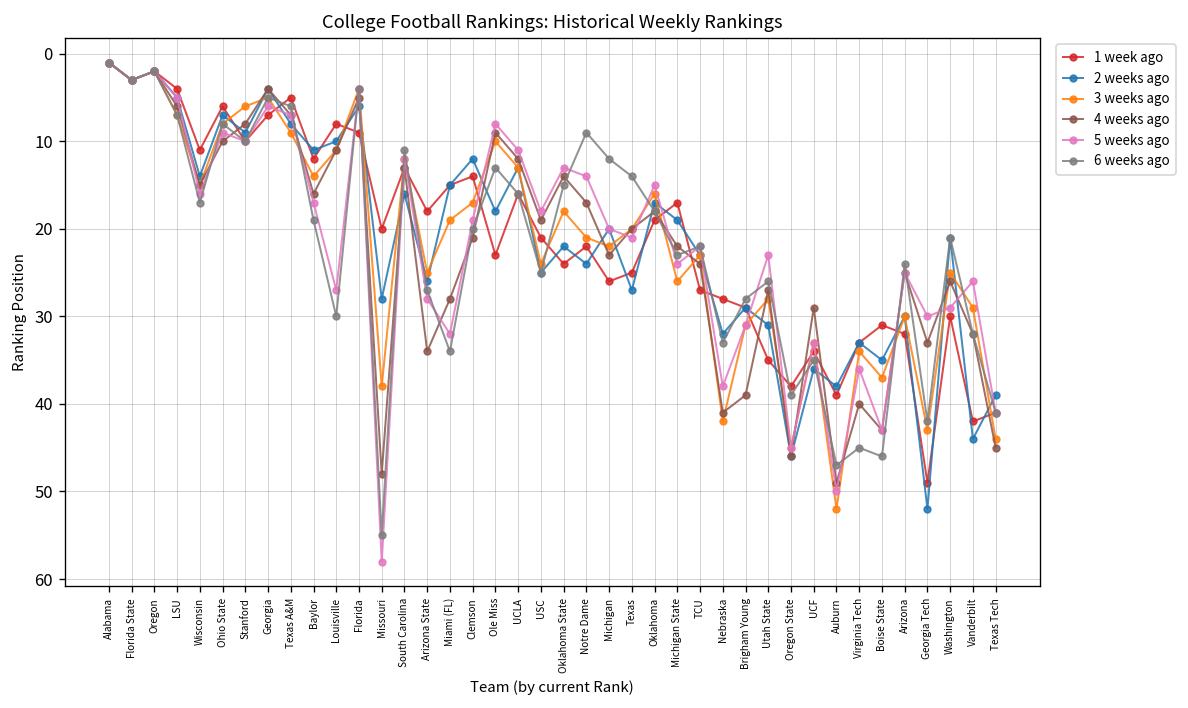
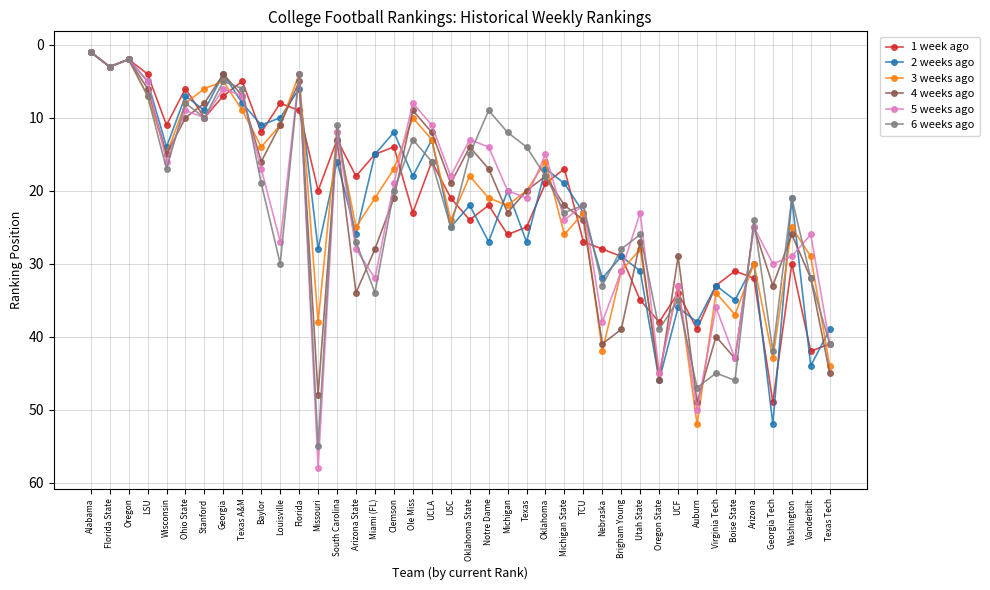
  {
    "1 week ago": {
      "LSU": 4,
      "Wisconsin": 11,
      "Ohio State": 6,
      "Georgia": 7,
      "Texas A&M": 5,
      "Baylor": 12,
      "Louisville": 8,
      "Florida": 9,
      "Missouri": 20,
      "Arizona State": 18,
      "Clemson": 14,
      "Ole Miss": 23,
      "USC": 21,
      "Oklahoma State": 24,
      "Notre Dame": 22,
      "Michigan": 26,
      "Texas": 25,
      "Oklahoma": 19,
      "Michigan State": 17,
      "TCU": 27,
      "Nebraska": 28,
      "Utah State": 35,
      "Oregon State": 38,
      "UCF": 34,
      "Auburn": 39,
      "Boise State": 31,
      "Arizona": 32,
      "Georgia Tech": 49,
      "Washington": 30,
      "Vanderbilt": 42
    },
    "2 weeks ago": {
      "Wisconsin": 14,
      "Ohio State": 7,
      "Stanford": 9,
      "Texas A&M": 8,
      "Baylor": 11,
      "Louisville": 10,
      "Florida": 6,
      "Missouri": 28,
      "South Carolina": 16,
      "Arizona State": 26,
      "Clemson": 12,
      "Ole Miss": 18,
      "Oklahoma State": 22,
-     "Notre Dame": 24,
+     "Notre Dame": 27,
      "Texas": 27,
      "Oklahoma": 17,
      "Michigan State": 19,
      "Nebraska": 32,
      "Utah State": 31,
      "UCF": 36,
      "Auburn": 38,
      "Boise State": 35,
      "Georgia Tech": 52,
      "Vanderbilt": 44,
      "Texas Tech": 39
    },
    "3 weeks ago": {
      "Stanford": 6,
      "Texas A&M": 9,
      "Baylor": 14,
      "Missouri": 38,
      "Arizona State": 25,
-     "Miami (FL)": 19,
+     "Miami (FL)": 21,
      "Clemson": 17,
      "Ole Miss": 10,
      "USC": 24,
      "Oklahoma State": 18,
      "Notre Dame": 21,
      "Michigan": 22,
      "Oklahoma": 16,
      "Michigan State": 26,
      "Nebraska": 42,
      "Utah State": 28,
      "Auburn": 52,
      "Virginia Tech": 34,
      "Boise State": 37,
      "Georgia Tech": 43,
      "Washington": 25,
      "Vanderbilt": 29,
      "Texas Tech": 44
    },
    "4 weeks ago": {
      "LSU": 6,
      "Ohio State": 10,
      "Stanford": 8,
      "Baylor": 16,
      "Florida": 5,
      "Missouri": 48,
      "Arizona State": 34,
      "Miami (FL)": 28,
      "Clemson": 21,
      "Ole Miss": 9,
      "UCLA": 12,
      "USC": 19,
      "Oklahoma State": 14,
      "Notre Dame": 17,
      "Michigan": 23,
      "Michigan State": 22,
      "TCU": 24,
      "Nebraska": 41,
      "Brigham Young": 39,
      "Utah State": 27,
      "UCF": 29,
      "Auburn": 49,
      "Virginia Tech": 40,
      "Georgia Tech": 33,
      "Washington": 26,
      "Texas Tech": 45
    },
    "5 weeks ago": {
      "Wisconsin": 16,
      "Ohio State": 9,
      "Georgia": 6,
      "Baylor": 17,
      "Louisville": 27,
      "Missouri": 58,
      "Arizona State": 28,
      "Miami (FL)": 32,
      "Clemson": 19,
      "Ole Miss": 8,
      "UCLA": 11,
      "USC": 18,
      "Oklahoma State": 13,
      "Notre Dame": 14,
      "Texas": 21,
      "Oklahoma": 15,
      "Michigan State": 24,
      "Nebraska": 38,
      "Utah State": 23,
      "Auburn": 50,
      "Virginia Tech": 36,
      "Georgia Tech": 30,
      "Washington": 29,
      "Vanderbilt": 26
    },
    "6 weeks ago": {
      "Wisconsin": 17,
      "Texas A&M": 6,
      "Baylor": 19,
      "Louisville": 30,
      "Missouri": 55,
      "South Carolina": 11,
      "Arizona State": 27,
      "Miami (FL)": 34,
      "Clemson": 20,
      "Ole Miss": 13,
      "Oklahoma State": 15,
      "Notre Dame": 9,
      "Michigan": 12,
      "Texas": 14,
      "Michigan State": 23,
      "Nebraska": 33,
      "Brigham Young": 28,
      "Utah State": 26,
      "Oregon State": 39,
      "UCF": 35,
      "Auburn": 47,
      "Virginia Tech": 45,
      "Boise State": 46,
      "Arizona": 24,
      "Georgia Tech": 42
    }
  }
